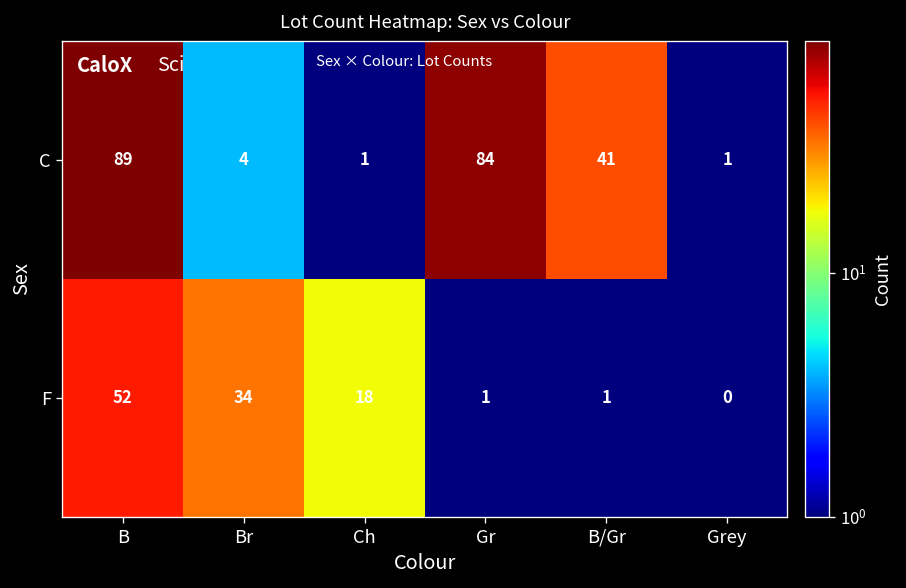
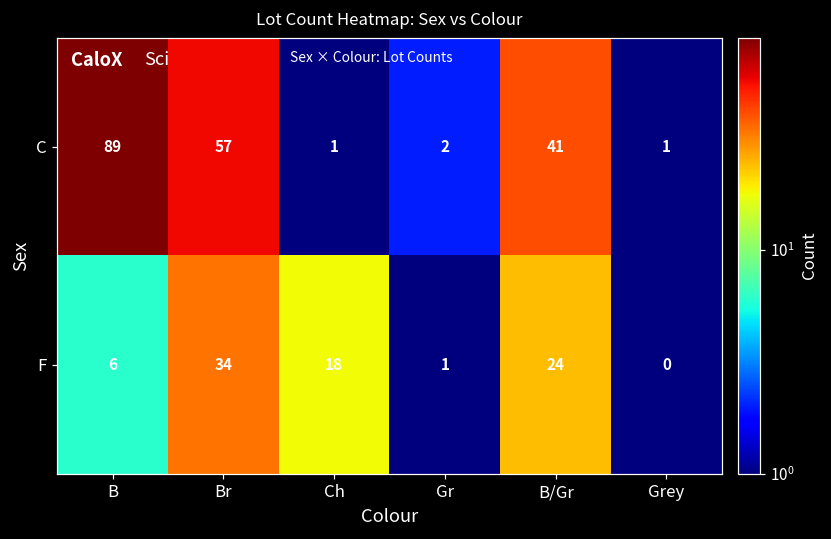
  {
    "C": {
-     "Br": 4,
-     "Gr": 84,
+     "Br": 57,
+     "Gr": 2,
      "B/Gr": 41,
      "Grey": 1
    },
    "F": {
-     "B": 52,
+     "B": 6,
      "Br": 34,
      "Ch": 18,
      "Gr": 1,
-     "B/Gr": 1,
+     "B/Gr": 24,
      "Grey": 0
    }
  }
